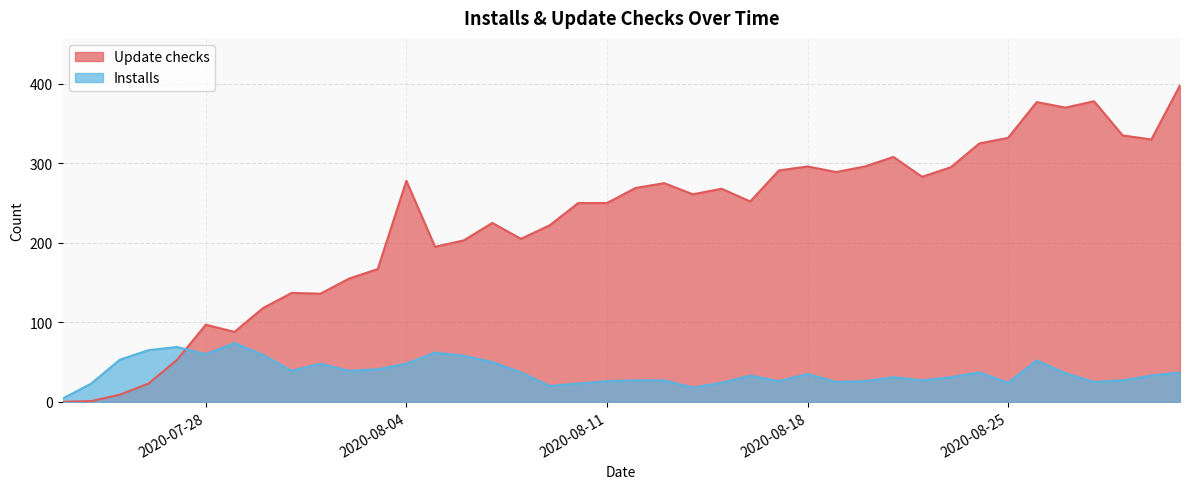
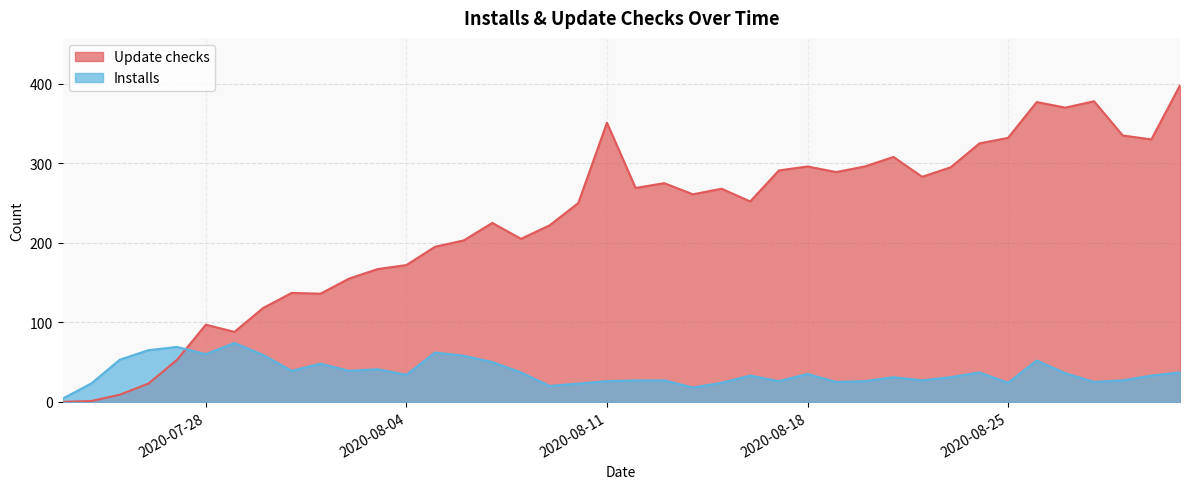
  {
    "Update checks": {
      "2020-07-28": 100,
-     "2020-08-04": 280,
-     "2020-08-11": 250,
+     "2020-08-04": 170,
+     "2020-08-11": 350,
      "2020-08-18": 300,
      "2020-08-25": 330
    },
    "Installs": {
      "2020-07-28": 60,
-     "2020-08-04": 50,
+     "2020-08-04": 30,
      "2020-08-11": 30,
      "2020-08-18": 40,
      "2020-08-25": 20
    }
  }
